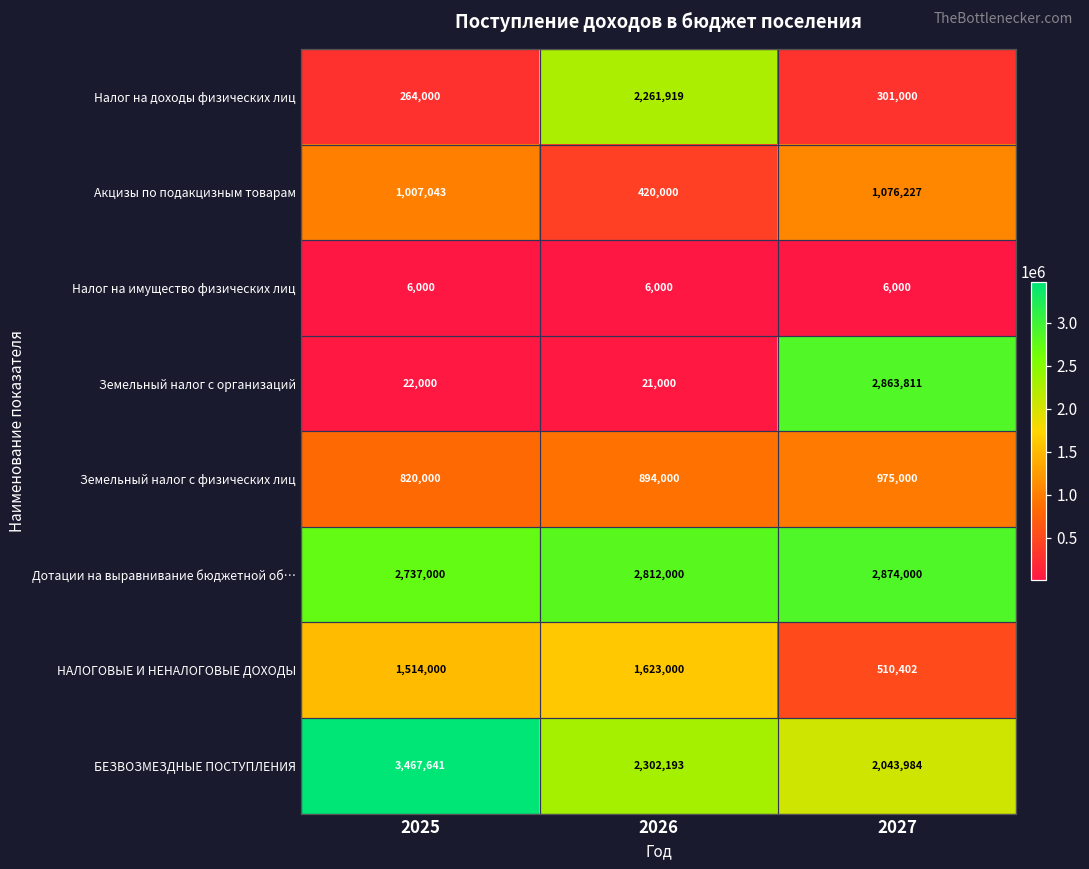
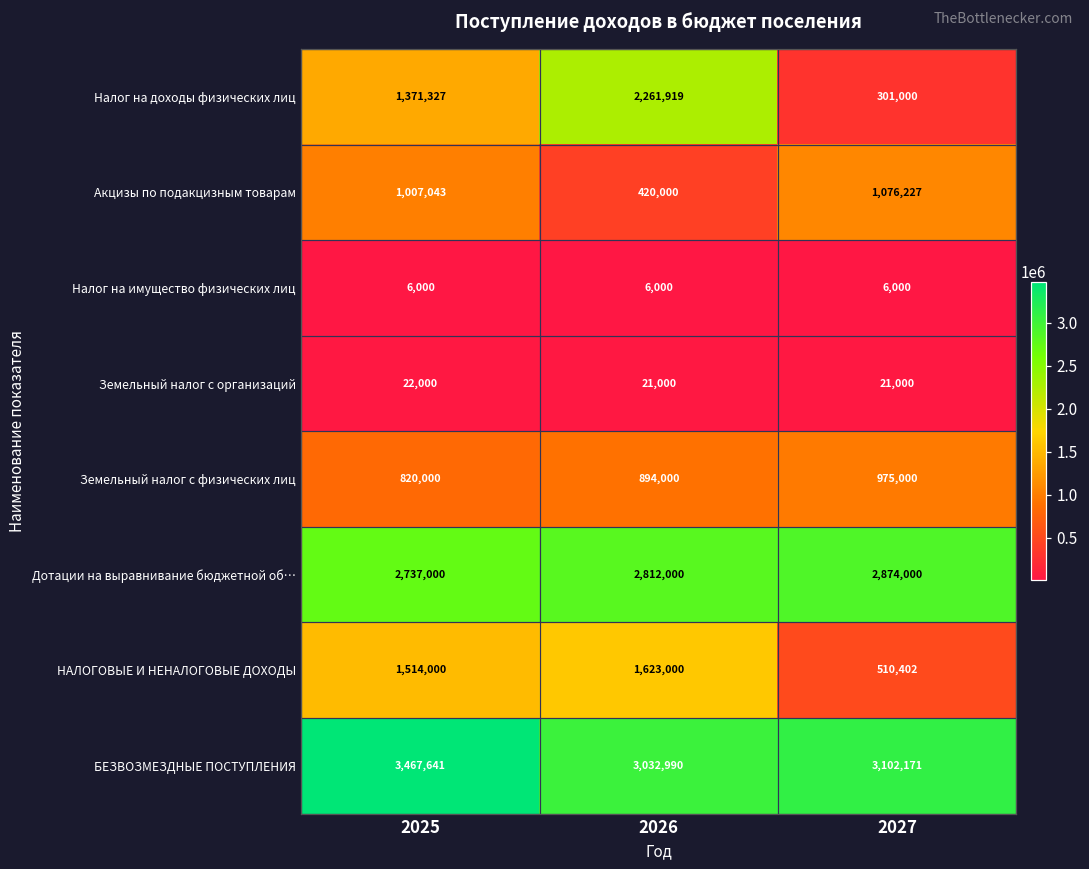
  {
    "Налог на доходы физических лиц": {
-     "2025": "264,000",
+     "2025": "1,371,327",
      "2026": "2,261,919",
      "2027": "301,000"
    },
    "Акцизы по подакцизным товарам": {
      "2025": "1,007,043",
      "2026": "420,000",
      "2027": "1,076,227"
    },
    "Налог на имущество физических лиц": {
      "2025": "6,000",
      "2026": "6,000",
      "2027": "6,000"
    },
    "Земельный налог с организаций": {
      "2025": "22,000",
      "2026": "21,000",
-     "2027": "2,863,811"
+     "2027": "21,000"
    },
    "Земельный налог с физических лиц": {
      "2025": "820,000",
      "2026": "894,000",
      "2027": "975,000"
    },
    "Дотации на выравнивание бюджетной об…": {
      "2025": "2,737,000",
      "2026": "2,812,000",
      "2027": "2,874,000"
    },
    "НАЛОГОВЫЕ И НЕНАЛОГОВЫЕ ДОХОДЫ": {
      "2025": "1,514,000",
      "2026": "1,623,000",
      "2027": "510,402"
    },
    "БЕЗВОЗМЕЗДНЫЕ ПОСТУПЛЕНИЯ": {
      "2025": "3,467,641",
-     "2026": "2,302,193",
-     "2027": "2,043,984"
+     "2026": "3,032,990",
+     "2027": "3,102,171"
    }
  }
